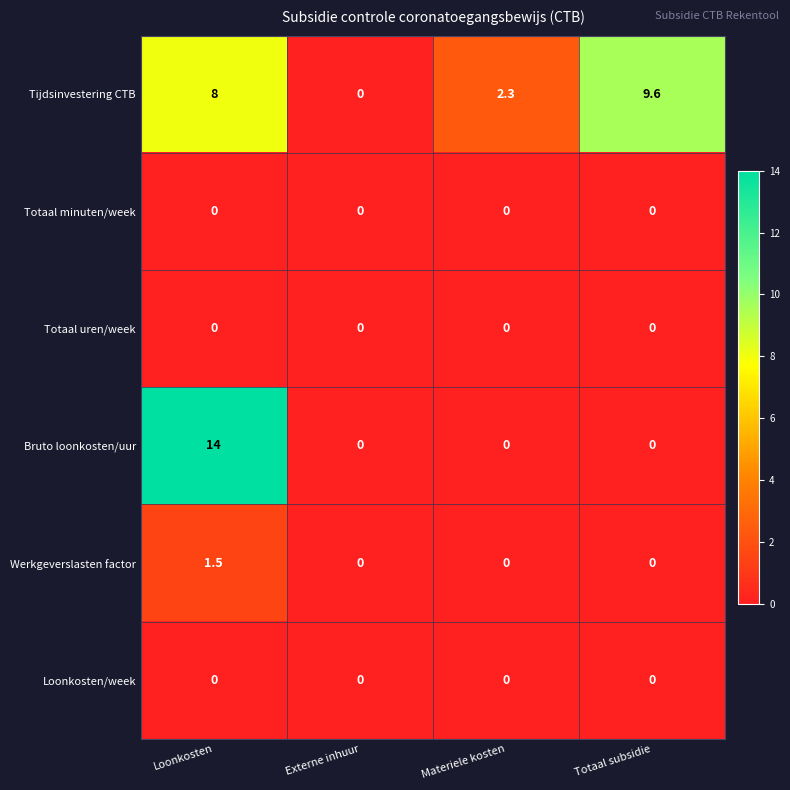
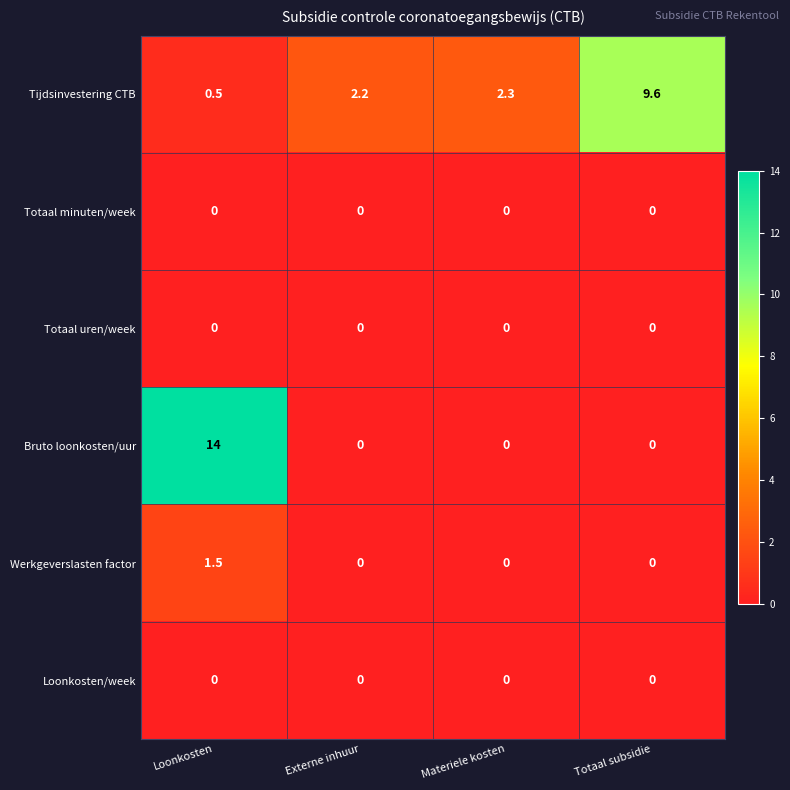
  {
    "Tijdsinvestering CTB": {
-     "Loonkosten": 8,
-     "Externe inhuur": 0,
+     "Loonkosten": 0.5,
+     "Externe inhuur": 2.2,
      "Materiele kosten": 2.3,
      "Totaal subsidie": 9.6
    },
    "Totaal minuten/week": {
      "Loonkosten": 0,
      "Externe inhuur": 0,
      "Materiele kosten": 0,
      "Totaal subsidie": 0
    },
    "Totaal uren/week": {
      "Loonkosten": 0,
      "Externe inhuur": 0,
      "Materiele kosten": 0,
      "Totaal subsidie": 0
    },
    "Bruto loonkosten/uur": {
      "Loonkosten": 14,
      "Externe inhuur": 0,
      "Materiele kosten": 0,
      "Totaal subsidie": 0
    },
    "Werkgeverslasten factor": {
      "Loonkosten": 1.5,
      "Externe inhuur": 0,
      "Materiele kosten": 0,
      "Totaal subsidie": 0
    },
    "Loonkosten/week": {
      "Loonkosten": 0,
      "Externe inhuur": 0,
      "Materiele kosten": 0,
      "Totaal subsidie": 0
    }
  }
